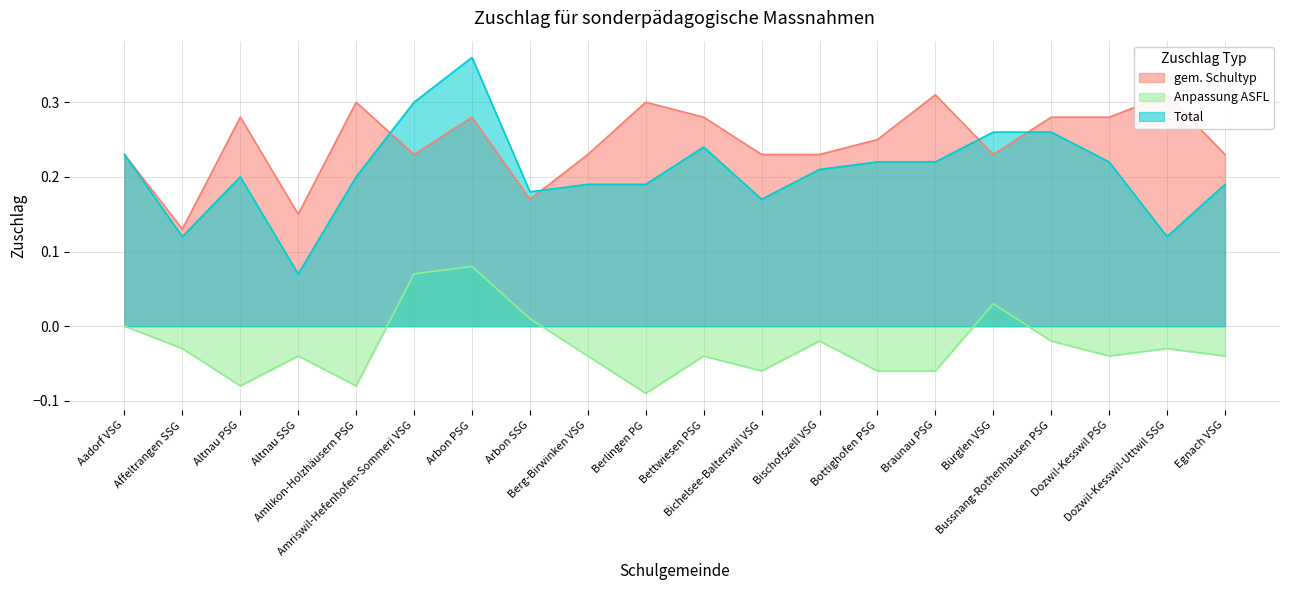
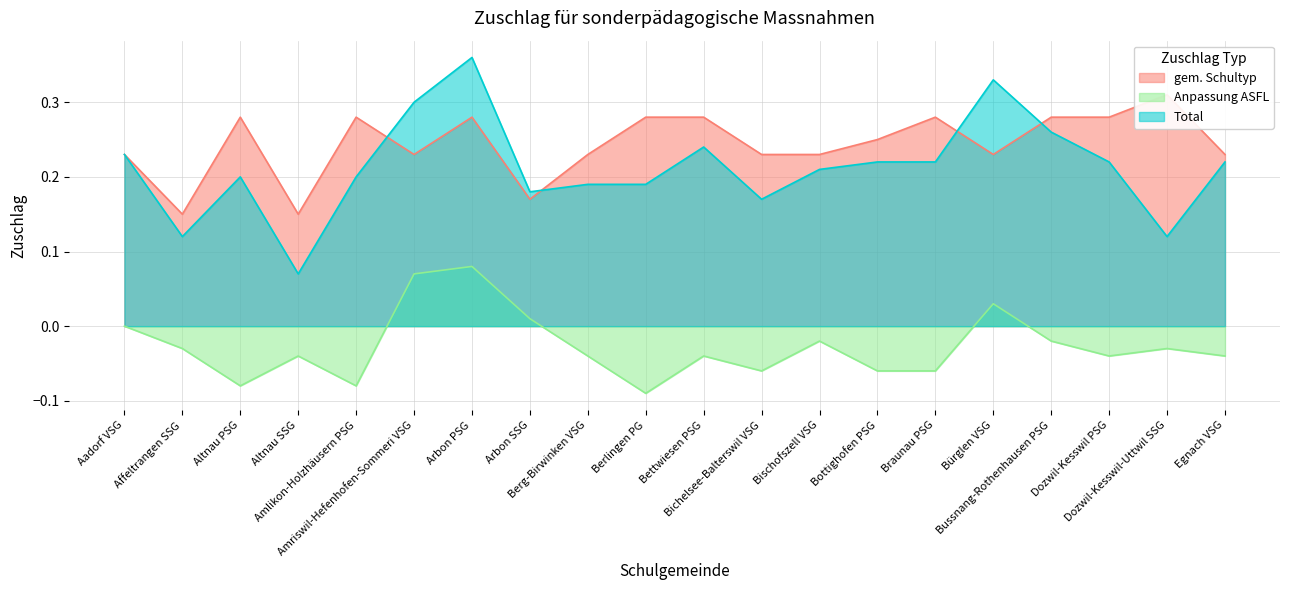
  {
    "gem. Schultyp": {
-     "Affeltrangen SSG": 0.13,
+     "Affeltrangen SSG": 0.15,
      "Altnau PSG": 0.28,
      "Altnau SSG": 0.15,
-     "Amlikon-Holzhäusern PSG": 0.30,
+     "Amlikon-Holzhäusern PSG": 0.28,
      "Amriswil-Hefenhofen-Sommeri VSG": 0.23,
      "Arbon PSG": 0.28,
      "Arbon SSG": 0.17,
      "Berg-Birwinken VSG": 0.23,
-     "Berlingen PG": 0.30,
+     "Berlingen PG": 0.28,
      "Bettwiesen PSG": 0.28,
      "Bichelsee-Balterswil VSG": 0.23,
      "Bischofszell VSG": 0.23,
      "Bottighofen PSG": 0.25,
-     "Braunau PSG": 0.31,
+     "Braunau PSG": 0.28,
      "Bürglen VSG": 0.23,
      "Bussnang-Rothenhausen PSG": 0.28,
      "Dozwil-Kesswil PSG": 0.28,
      "Egnach VSG": 0.23
    },
    "Total": {
      "Affeltrangen SSG": 0.12,
      "Altnau PSG": 0.20,
      "Altnau SSG": 0.07,
      "Amlikon-Holzhäusern PSG": 0.20,
      "Amriswil-Hefenhofen-Sommeri VSG": 0.30,
      "Arbon PSG": 0.36,
      "Arbon SSG": 0.18,
      "Berg-Birwinken VSG": 0.19,
      "Berlingen PG": 0.19,
      "Bettwiesen PSG": 0.24,
      "Bichelsee-Balterswil VSG": 0.17,
      "Bischofszell VSG": 0.21,
      "Bottighofen PSG": 0.22,
      "Braunau PSG": 0.22,
-     "Bürglen VSG": 0.26,
+     "Bürglen VSG": 0.33,
      "Bussnang-Rothenhausen PSG": 0.26,
      "Dozwil-Kesswil PSG": 0.22,
      "Dozwil-Kesswil-Uttwil SSG": 0.12,
-     "Egnach VSG": 0.19
+     "Egnach VSG": 0.22
    }
  }
